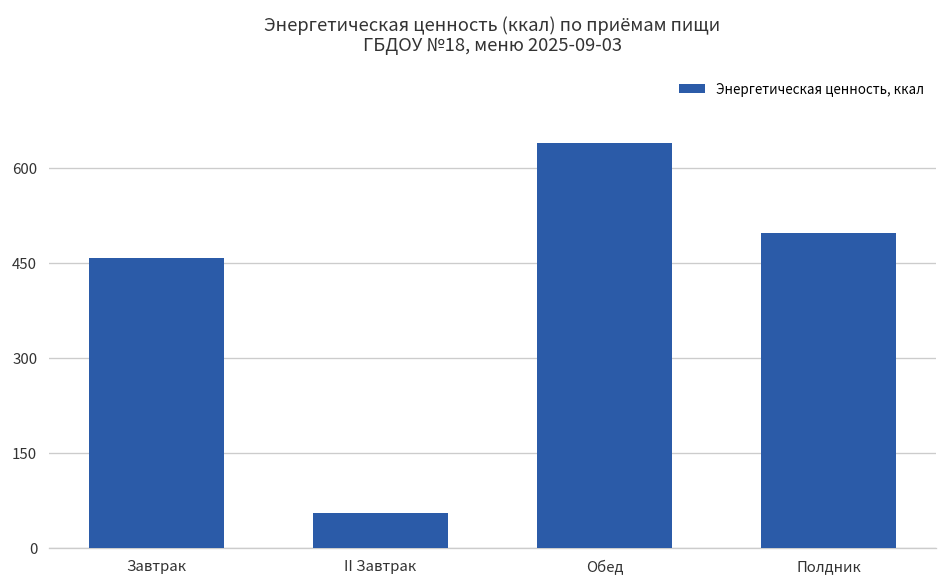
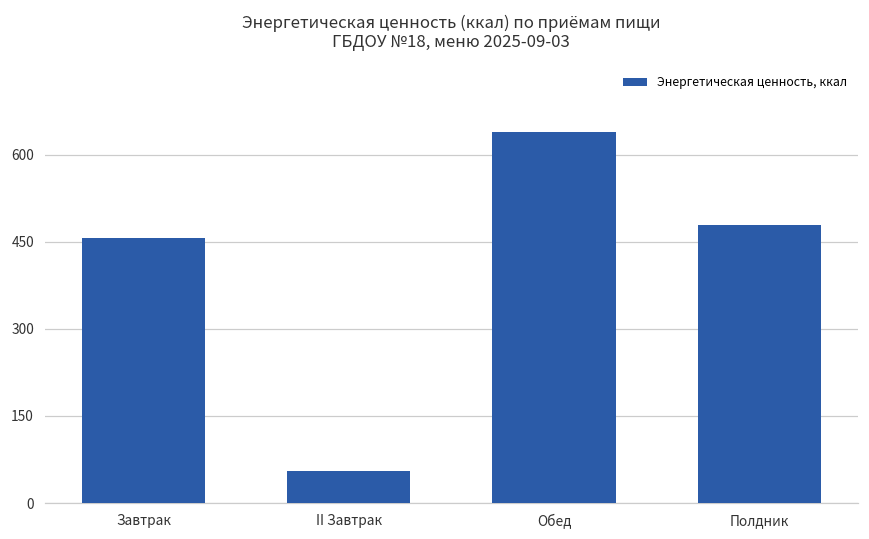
  {
    "Завтрак": 460,
    "II Завтрак": 50,
    "Обед": 640,
-   "Полдник": 500
+   "Полдник": 480
  }
